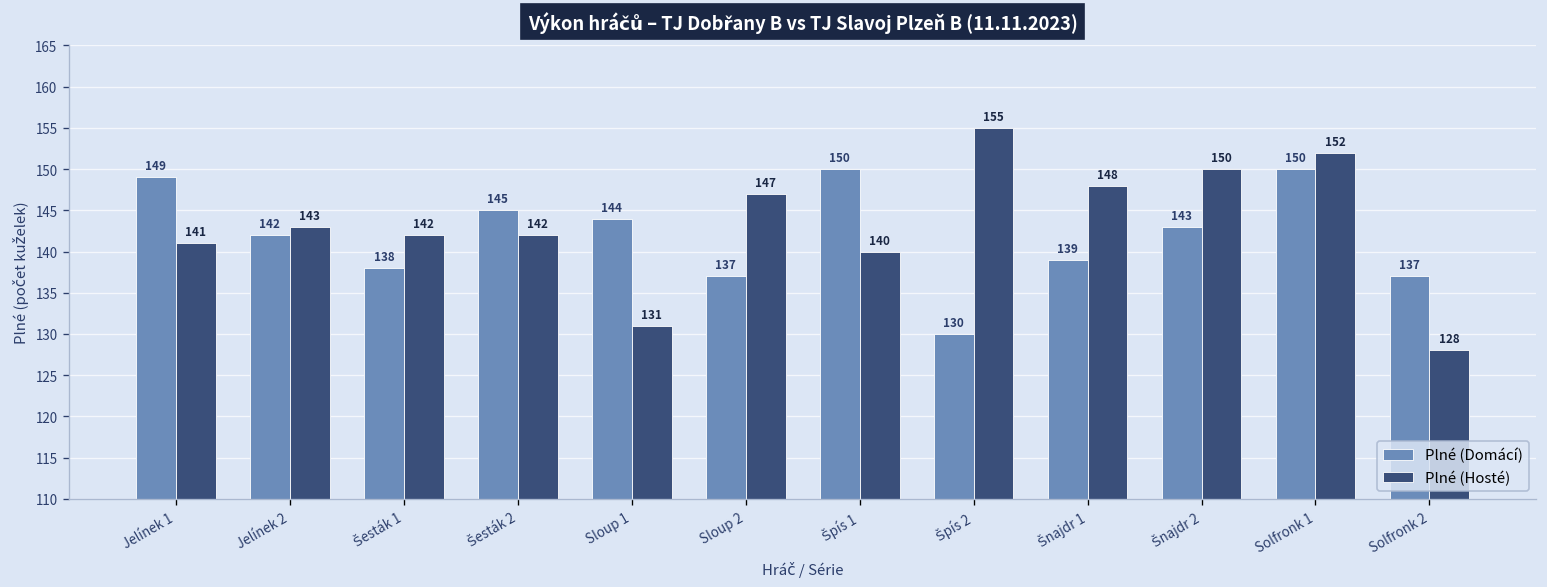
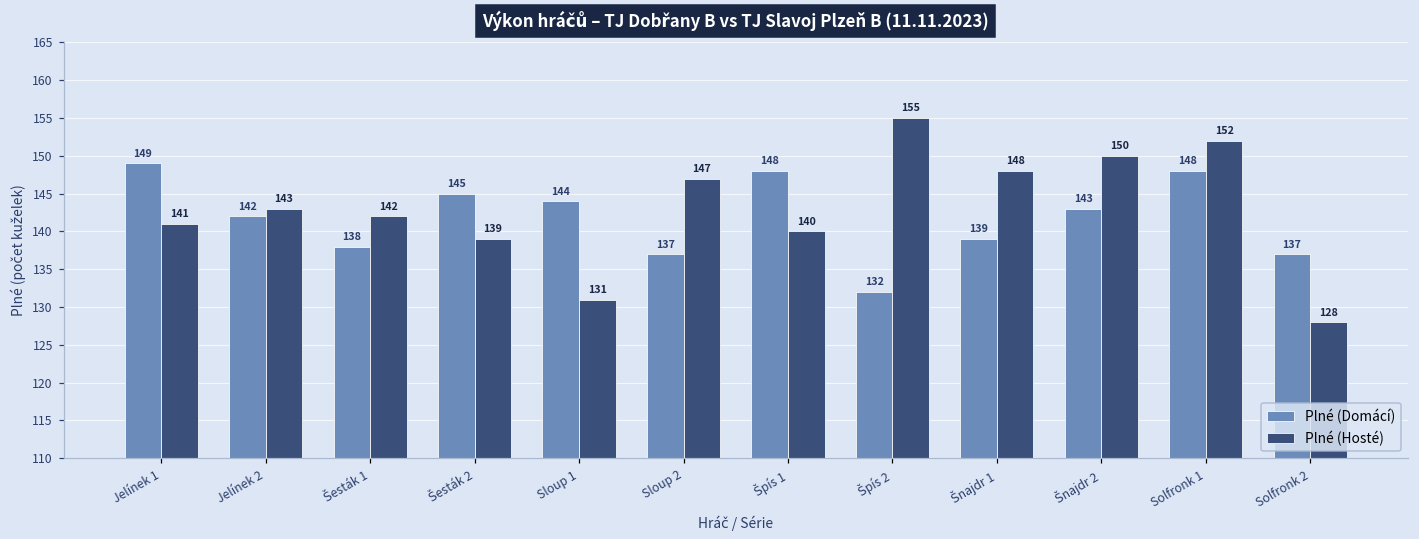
  {
    "Plné (Domácí)": {
      "Jelínek 1": 149,
      "Jelínek 2": 142,
      "Šesták 1": 138,
      "Šesták 2": 145,
      "Sloup 1": 144,
      "Sloup 2": 137,
-     "Špís 1": 150,
-     "Špís 2": 130,
+     "Špís 1": 148,
+     "Špís 2": 132,
      "Šnajdr 1": 139,
      "Šnajdr 2": 143,
-     "Solfronk 1": 150,
+     "Solfronk 1": 148,
      "Solfronk 2": 137
    },
    "Plné (Hosté)": {
      "Jelínek 1": 141,
      "Jelínek 2": 143,
      "Šesták 1": 142,
-     "Šesták 2": 142,
+     "Šesták 2": 139,
      "Sloup 1": 131,
      "Sloup 2": 147,
      "Špís 1": 140,
      "Špís 2": 155,
      "Šnajdr 1": 148,
      "Šnajdr 2": 150,
      "Solfronk 1": 152,
      "Solfronk 2": 128
    }
  }
